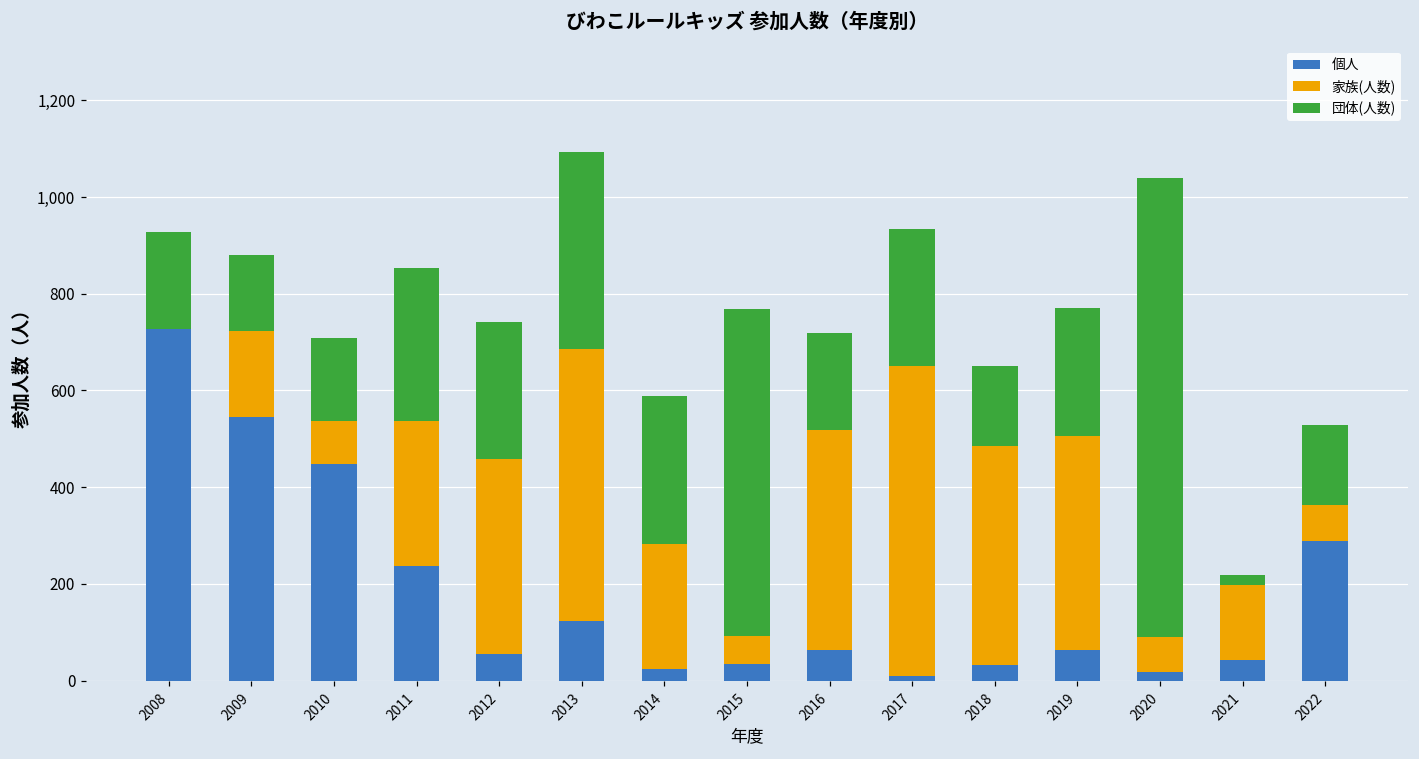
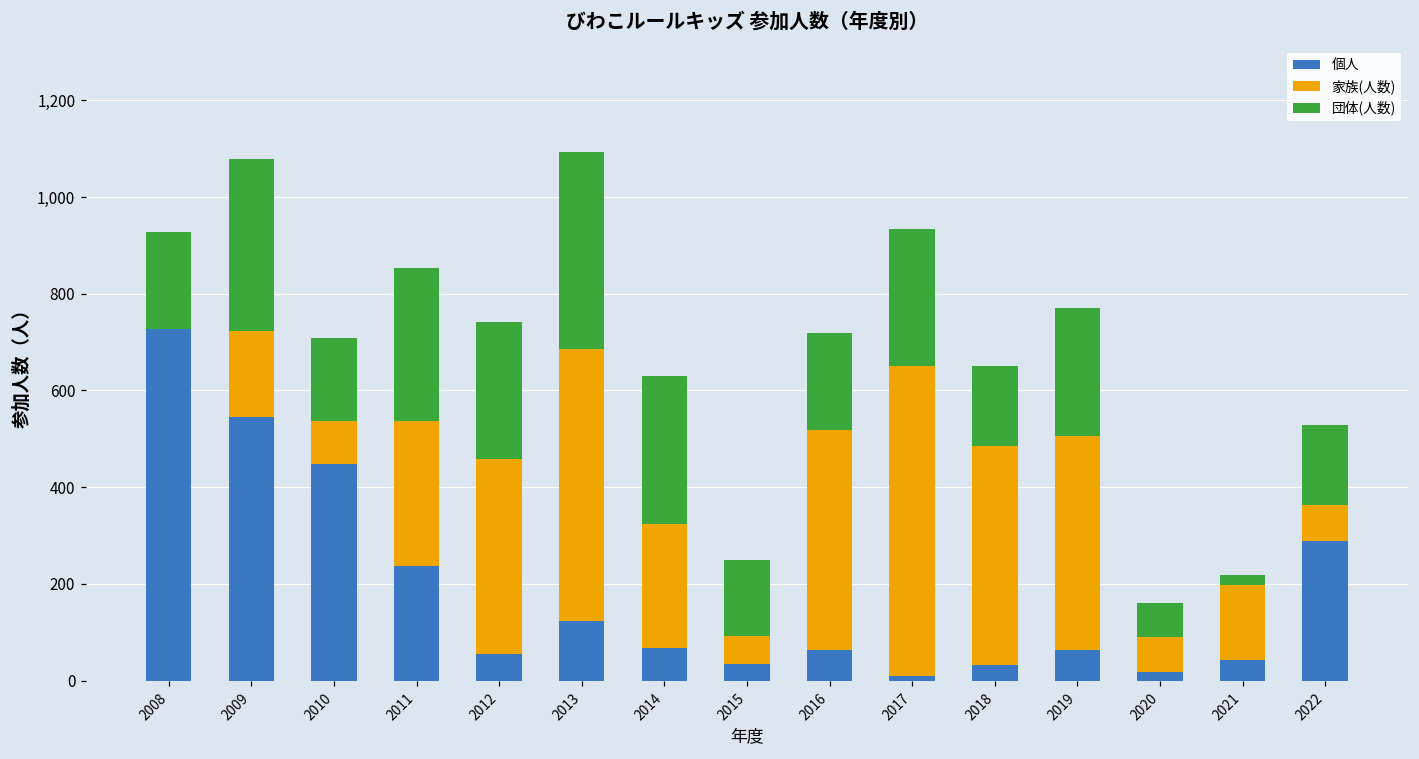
  {
    "個人": {
      "2008": 730,
      "2009": 550,
      "2010": 450,
      "2011": 240,
      "2012": 60,
      "2013": 120,
-     "2014": 30,
+     "2014": 70,
      "2015": 40,
      "2016": 60,
      "2017": 10,
      "2018": 30,
      "2019": 60,
      "2020": 20,
      "2021": 40,
      "2022": 290
    },
    "家族(人数)": {
      "2008": 0,
      "2009": 180,
      "2010": 90,
      "2011": 300,
      "2012": 400,
      "2013": 560,
      "2014": 260,
      "2015": 60,
      "2016": 450,
      "2017": 640,
      "2018": 450,
      "2019": 440,
      "2020": 70,
      "2021": 160,
      "2022": 80
    },
    "団体(人数)": {
      "2008": 200,
-     "2009": 160,
+     "2009": 350,
      "2010": 170,
      "2011": 320,
      "2012": 280,
      "2013": 410,
      "2014": 310,
-     "2015": 680,
+     "2015": 160,
      "2016": 200,
      "2017": 280,
      "2018": 170,
      "2019": 270,
-     "2020": 950,
+     "2020": 70,
      "2021": 20,
      "2022": 170
    }
  }
